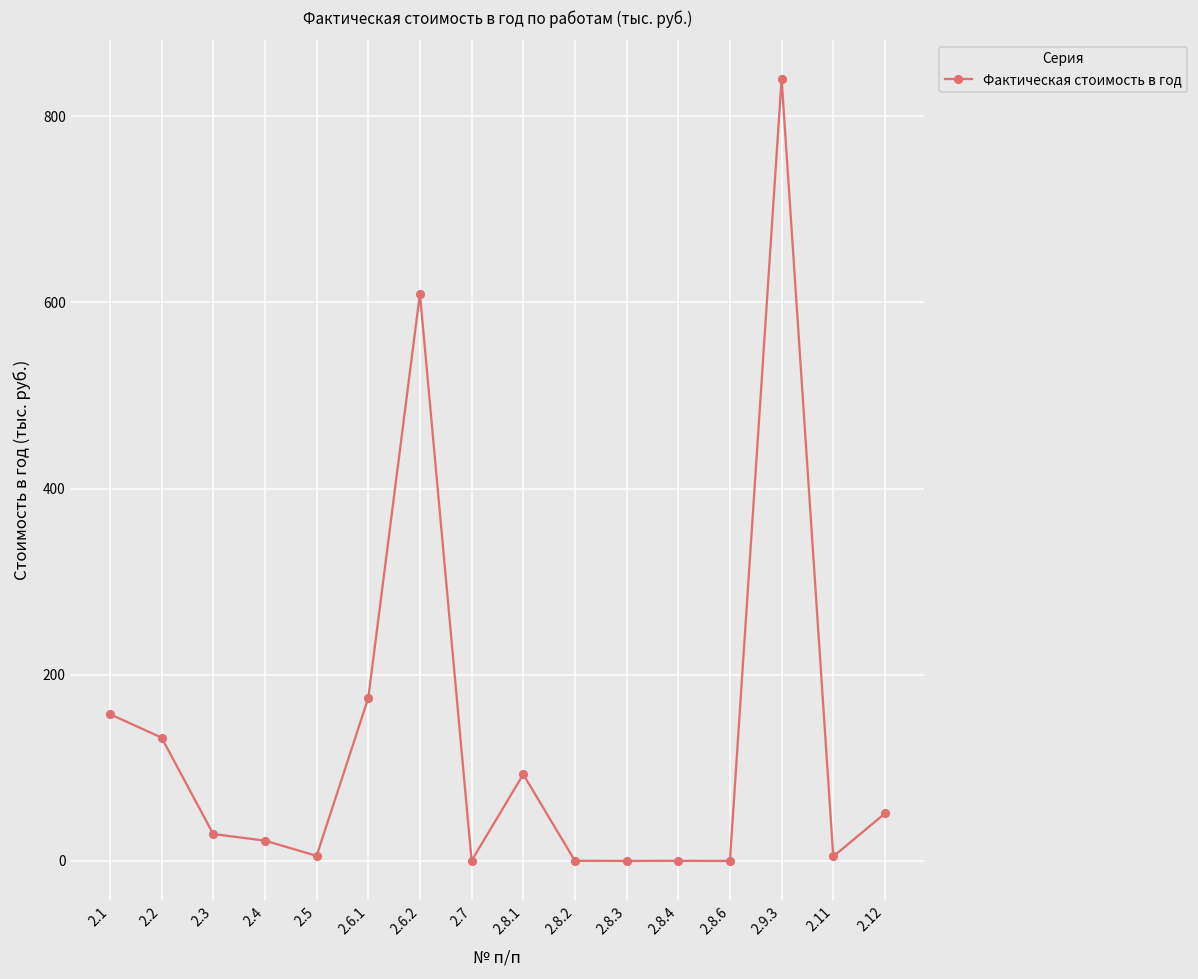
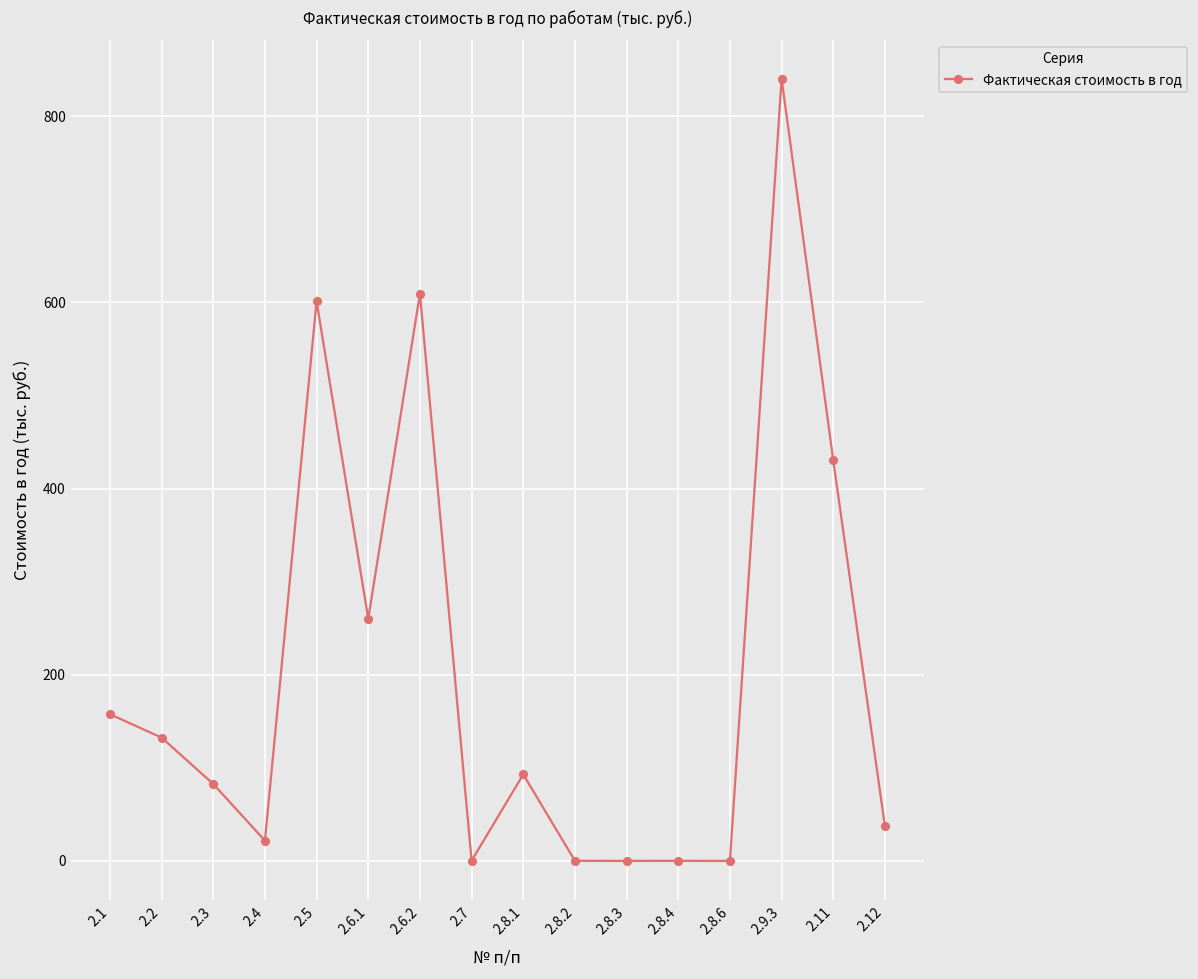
  {
    "2.1": 160,
    "2.2": 130,
-   "2.3": 30,
+   "2.3": 80,
    "2.4": 20,
-   "2.5": 10,
-   "2.6.1": 170,
+   "2.5": 600,
+   "2.6.1": 260,
    "2.6.2": 610,
    "2.7": 0,
    "2.8.1": 90,
    "2.8.2": 0,
    "2.8.3": 0,
    "2.8.4": 0,
    "2.8.6": 0,
    "2.9.3": 840,
-   "2.11": 0,
-   "2.12": 50
+   "2.11": 430,
+   "2.12": 40
  }
